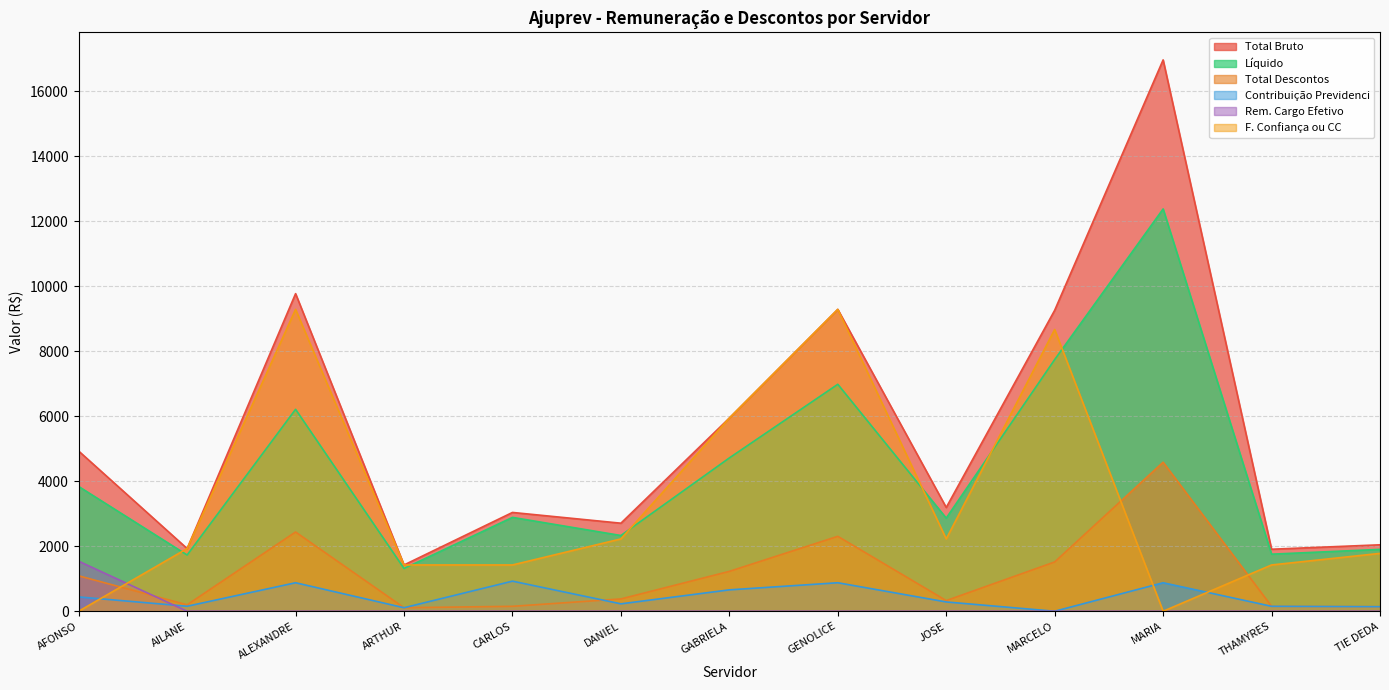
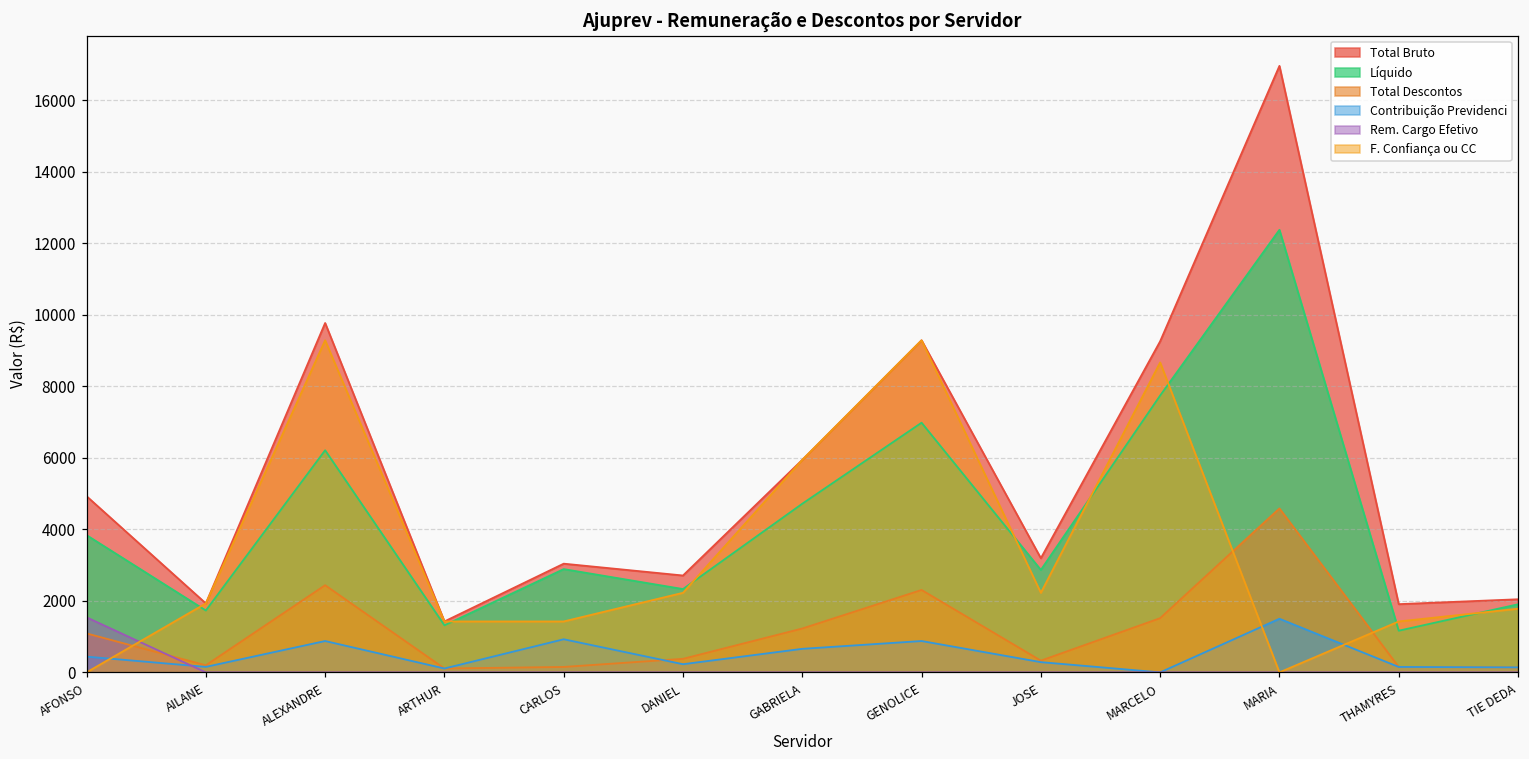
  {
    "Líquido": {
      "AFONSO": 3800,
      "AILANE": 1700,
      "ALEXANDRE": 6200,
      "ARTHUR": 1300,
      "CARLOS": 2900,
      "DANIEL": 2300,
      "GABRIELA": 4700,
      "GENOLICE": 7000,
      "JOSE": 2900,
      "MARCELO": 7700,
      "MARIA": 12400,
-     "THAMYRES": 1800,
+     "THAMYRES": 1200,
      "TIE DEDA": 1900
    },
    "Contribuição Previdenci": {
      "AFONSO": 400,
      "ALEXANDRE": 900,
      "CARLOS": 900,
      "DANIEL": 200,
      "GABRIELA": 700,
      "GENOLICE": 900,
-     "MARIA": 900
+     "MARIA": 1500
    },
    "Rem. Cargo Efetivo": {
      "AFONSO": 1500,
      "AILANE": 0,
      "ALEXANDRE": 0,
      "ARTHUR": 0,
      "CARLOS": 0,
      "DANIEL": 0,
      "GABRIELA": 0,
      "GENOLICE": 0,
      "JOSE": 0,
      "THAMYRES": 0,
      "TIE DEDA": 0
    }
  }
